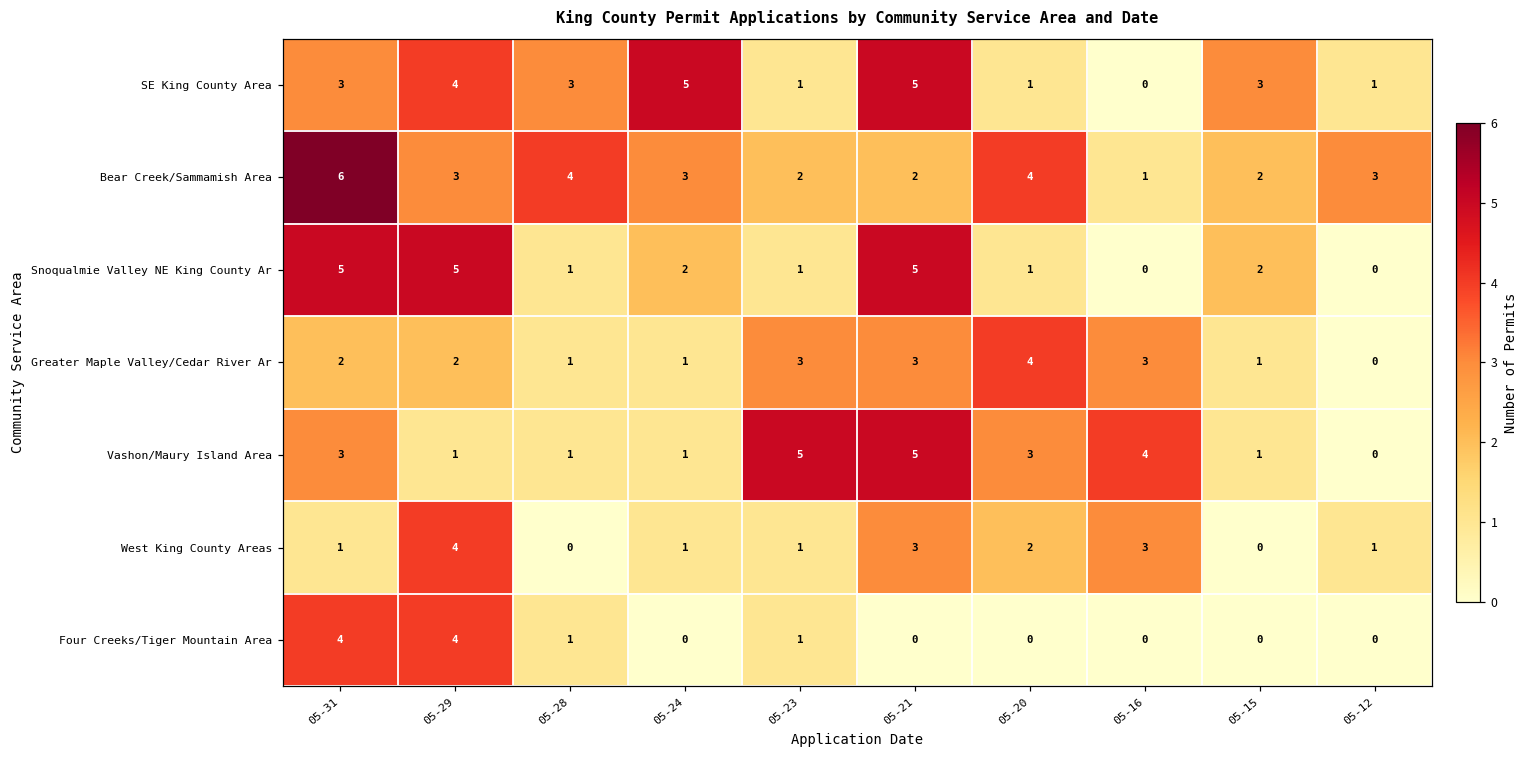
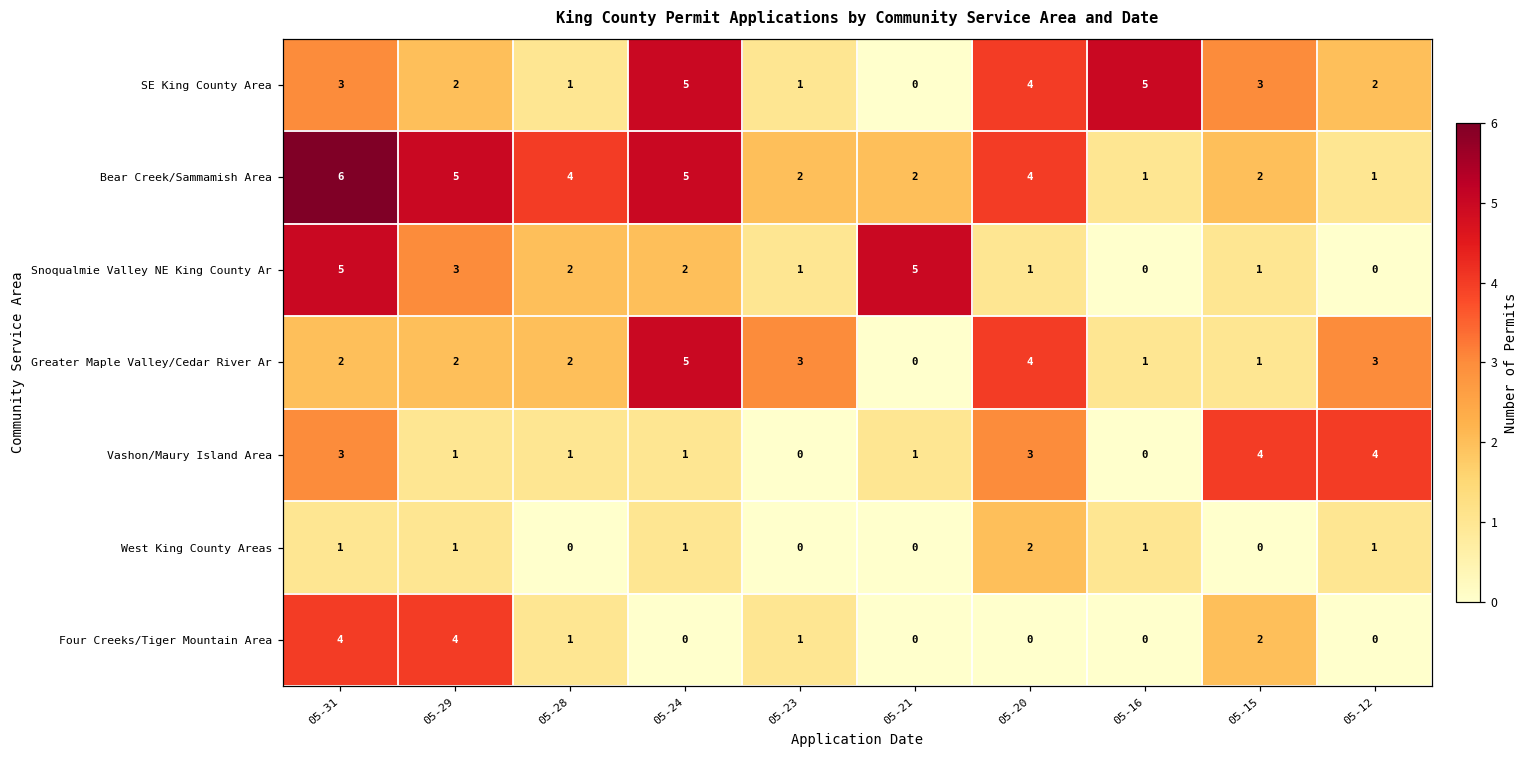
  {
    "SE King County Area": {
      "05-31": 3,
-     "05-29": 4,
-     "05-28": 3,
+     "05-29": 2,
+     "05-28": 1,
      "05-24": 5,
      "05-23": 1,
-     "05-21": 5,
-     "05-20": 1,
-     "05-16": 0,
+     "05-21": 0,
+     "05-20": 4,
+     "05-16": 5,
      "05-15": 3,
-     "05-12": 1
+     "05-12": 2
    },
    "Bear Creek/Sammamish Area": {
      "05-31": 6,
-     "05-29": 3,
+     "05-29": 5,
      "05-28": 4,
-     "05-24": 3,
+     "05-24": 5,
      "05-23": 2,
      "05-21": 2,
      "05-20": 4,
      "05-16": 1,
      "05-15": 2,
-     "05-12": 3
+     "05-12": 1
    },
    "Snoqualmie Valley NE King County Ar": {
      "05-31": 5,
-     "05-29": 5,
-     "05-28": 1,
+     "05-29": 3,
+     "05-28": 2,
      "05-24": 2,
      "05-23": 1,
      "05-21": 5,
      "05-20": 1,
      "05-16": 0,
-     "05-15": 2,
+     "05-15": 1,
      "05-12": 0
    },
    "Greater Maple Valley/Cedar River Ar": {
      "05-31": 2,
      "05-29": 2,
-     "05-28": 1,
-     "05-24": 1,
+     "05-28": 2,
+     "05-24": 5,
      "05-23": 3,
-     "05-21": 3,
+     "05-21": 0,
      "05-20": 4,
-     "05-16": 3,
+     "05-16": 1,
      "05-15": 1,
-     "05-12": 0
+     "05-12": 3
    },
    "Vashon/Maury Island Area": {
      "05-31": 3,
      "05-29": 1,
      "05-28": 1,
      "05-24": 1,
-     "05-23": 5,
-     "05-21": 5,
+     "05-23": 0,
+     "05-21": 1,
      "05-20": 3,
-     "05-16": 4,
-     "05-15": 1,
-     "05-12": 0
+     "05-16": 0,
+     "05-15": 4,
+     "05-12": 4
    },
    "West King County Areas": {
      "05-31": 1,
-     "05-29": 4,
+     "05-29": 1,
      "05-28": 0,
      "05-24": 1,
-     "05-23": 1,
-     "05-21": 3,
+     "05-23": 0,
+     "05-21": 0,
      "05-20": 2,
-     "05-16": 3,
+     "05-16": 1,
      "05-15": 0,
      "05-12": 1
    },
    "Four Creeks/Tiger Mountain Area": {
      "05-31": 4,
      "05-29": 4,
      "05-28": 1,
      "05-24": 0,
      "05-23": 1,
      "05-21": 0,
      "05-20": 0,
      "05-16": 0,
-     "05-15": 0,
+     "05-15": 2,
      "05-12": 0
    }
  }
